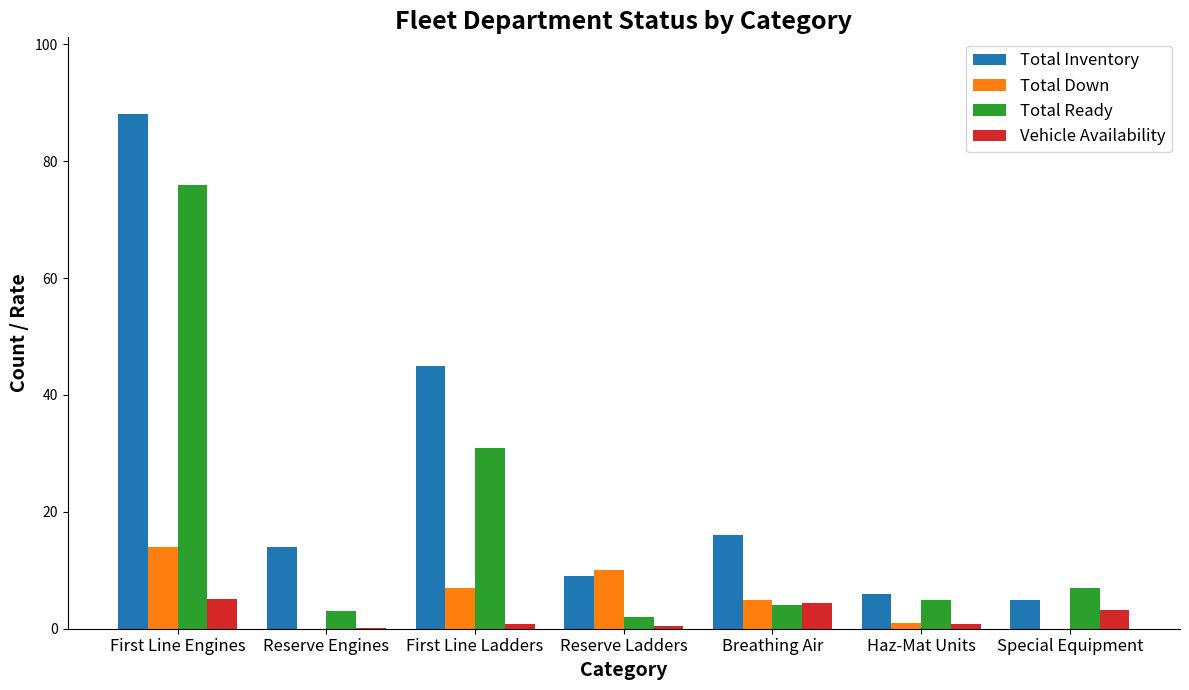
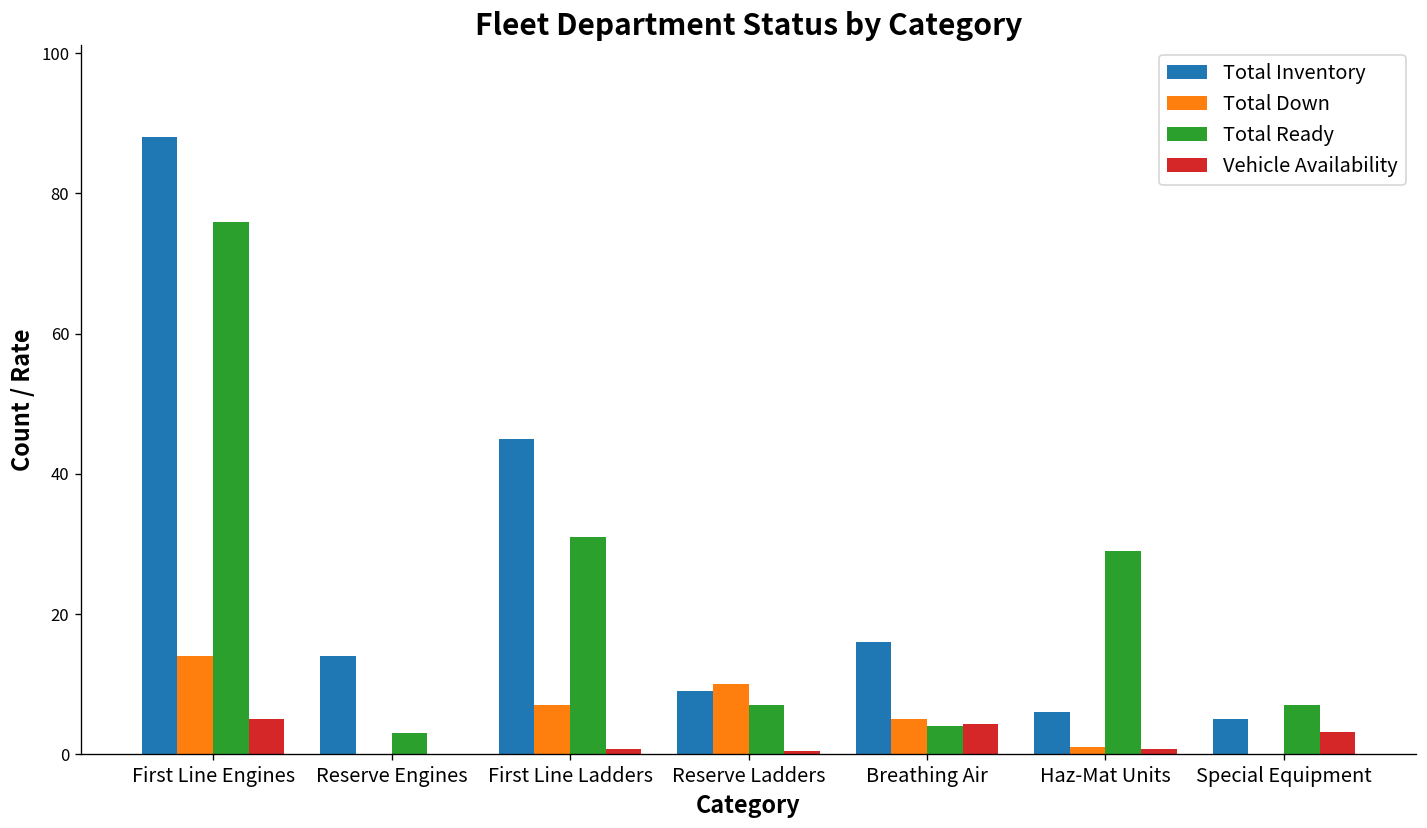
  {
    "Total Inventory": {
      "First Line Engines": 88,
      "Reserve Engines": 14,
      "First Line Ladders": 45,
      "Reserve Ladders": 9,
      "Breathing Air": 16,
      "Haz-Mat Units": 6,
      "Special Equipment": 5
    },
    "Total Down": {
      "First Line Engines": 14,
      "Reserve Engines": 0,
      "First Line Ladders": 7,
      "Reserve Ladders": 10,
      "Breathing Air": 5,
      "Haz-Mat Units": 1,
      "Special Equipment": 0
    },
    "Total Ready": {
      "First Line Engines": 76,
      "Reserve Engines": 3,
      "First Line Ladders": 31,
-     "Reserve Ladders": 2,
+     "Reserve Ladders": 7,
      "Breathing Air": 4,
-     "Haz-Mat Units": 5,
+     "Haz-Mat Units": 29,
      "Special Equipment": 7
    },
    "Vehicle Availability": {
      "First Line Engines": 5,
      "First Line Ladders": 1,
      "Reserve Ladders": 0,
      "Breathing Air": 4,
      "Haz-Mat Units": 1,
      "Special Equipment": 3
    }
  }
